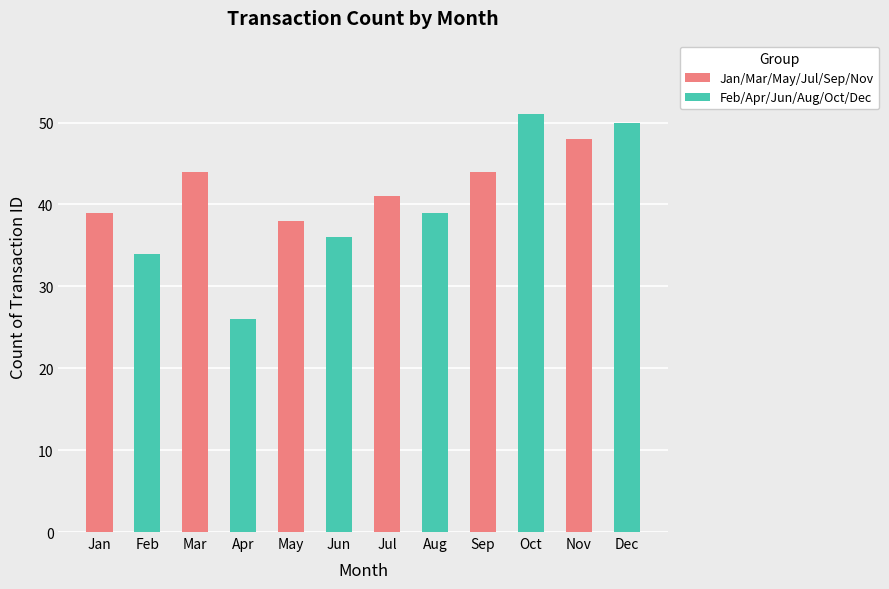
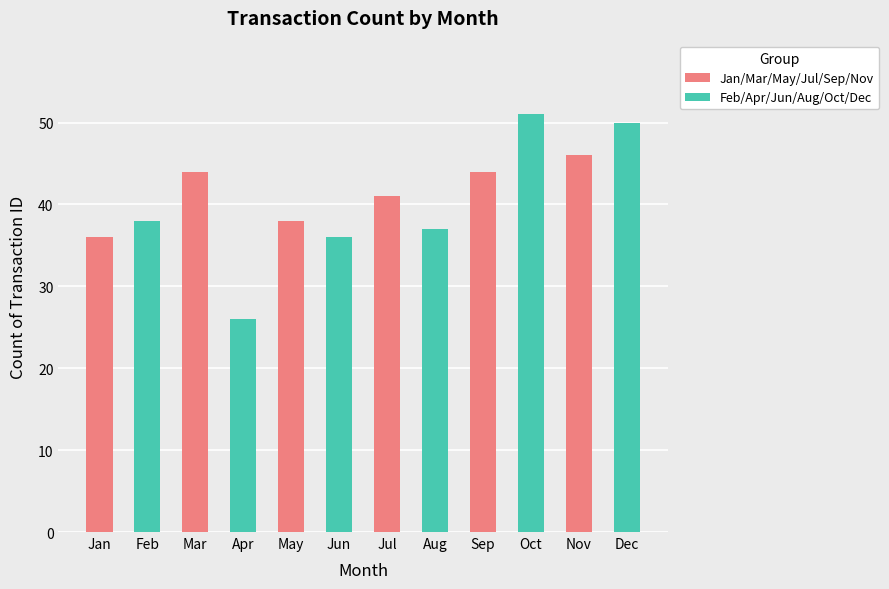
  {
-   "Jan": 39,
-   "Feb": 34,
+   "Jan": 36,
+   "Feb": 38,
    "Mar": 44,
    "Apr": 26,
    "May": 38,
    "Jun": 36,
    "Jul": 41,
-   "Aug": 39,
+   "Aug": 37,
    "Sep": 44,
    "Oct": 51,
-   "Nov": 48,
+   "Nov": 46,
    "Dec": 50
  }
